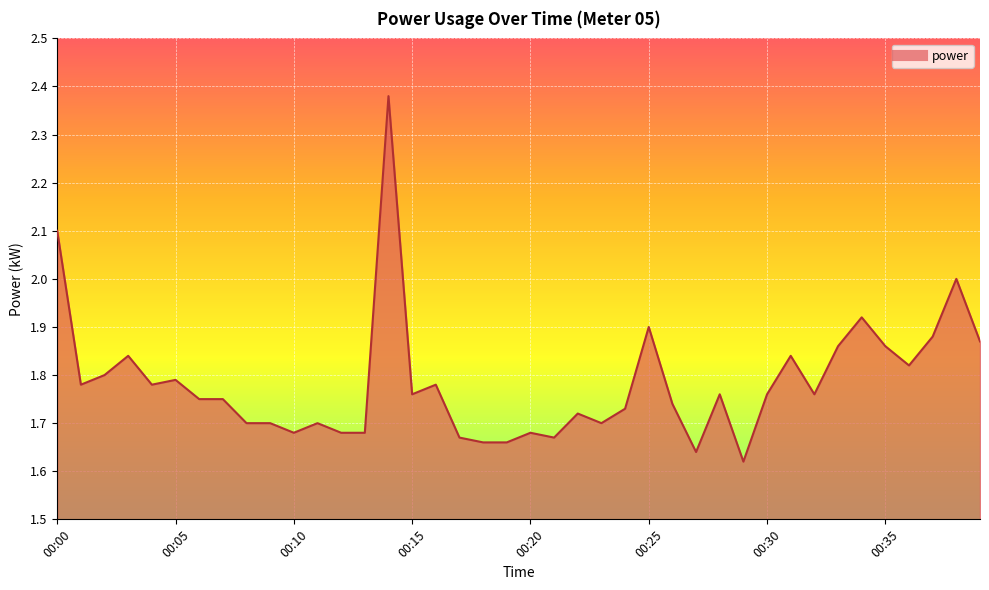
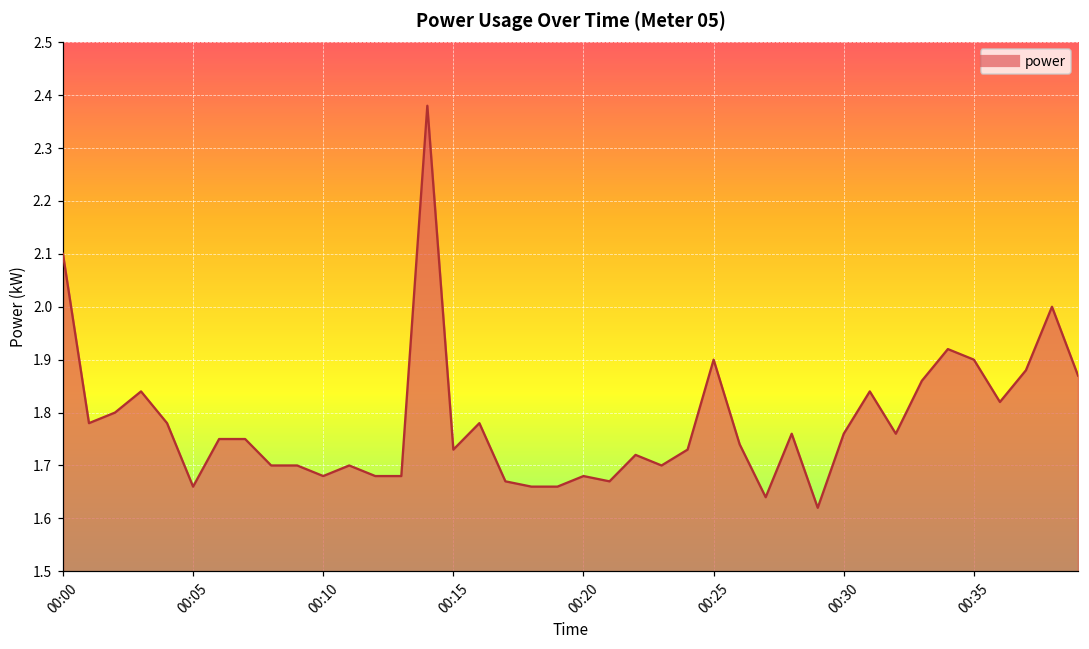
  {
    "00:00": 2.10,
-   "00:05": 1.79,
+   "00:05": 1.66,
    "00:10": 1.68,
-   "00:15": 1.76,
+   "00:15": 1.73,
    "00:20": 1.68,
    "00:25": 1.90,
    "00:30": 1.76,
-   "00:35": 1.86
+   "00:35": 1.90
  }
